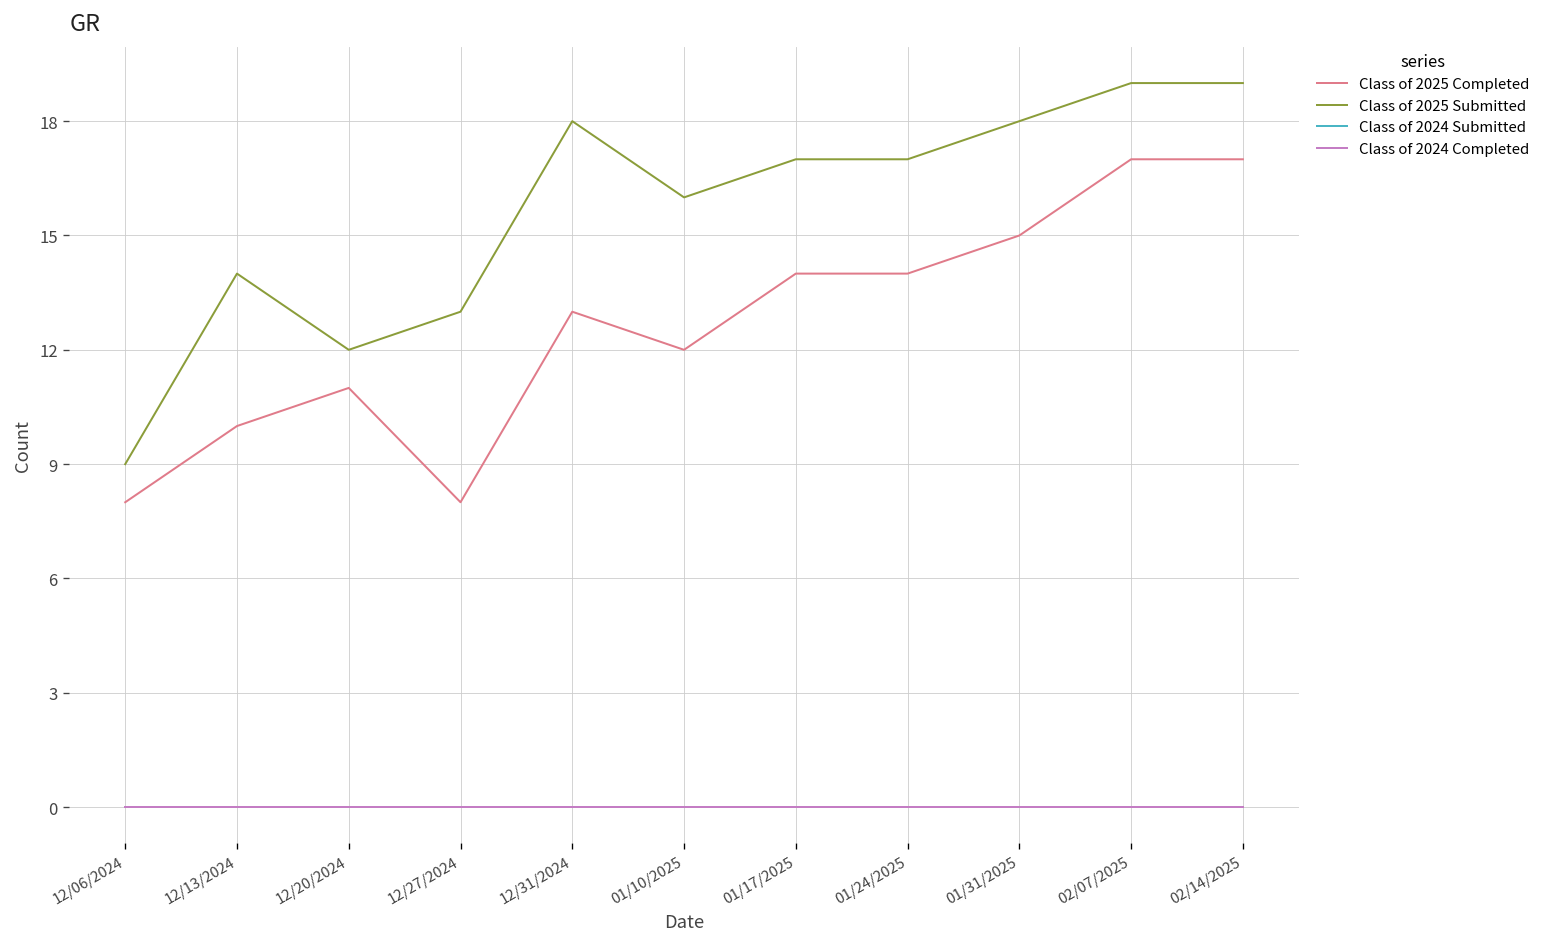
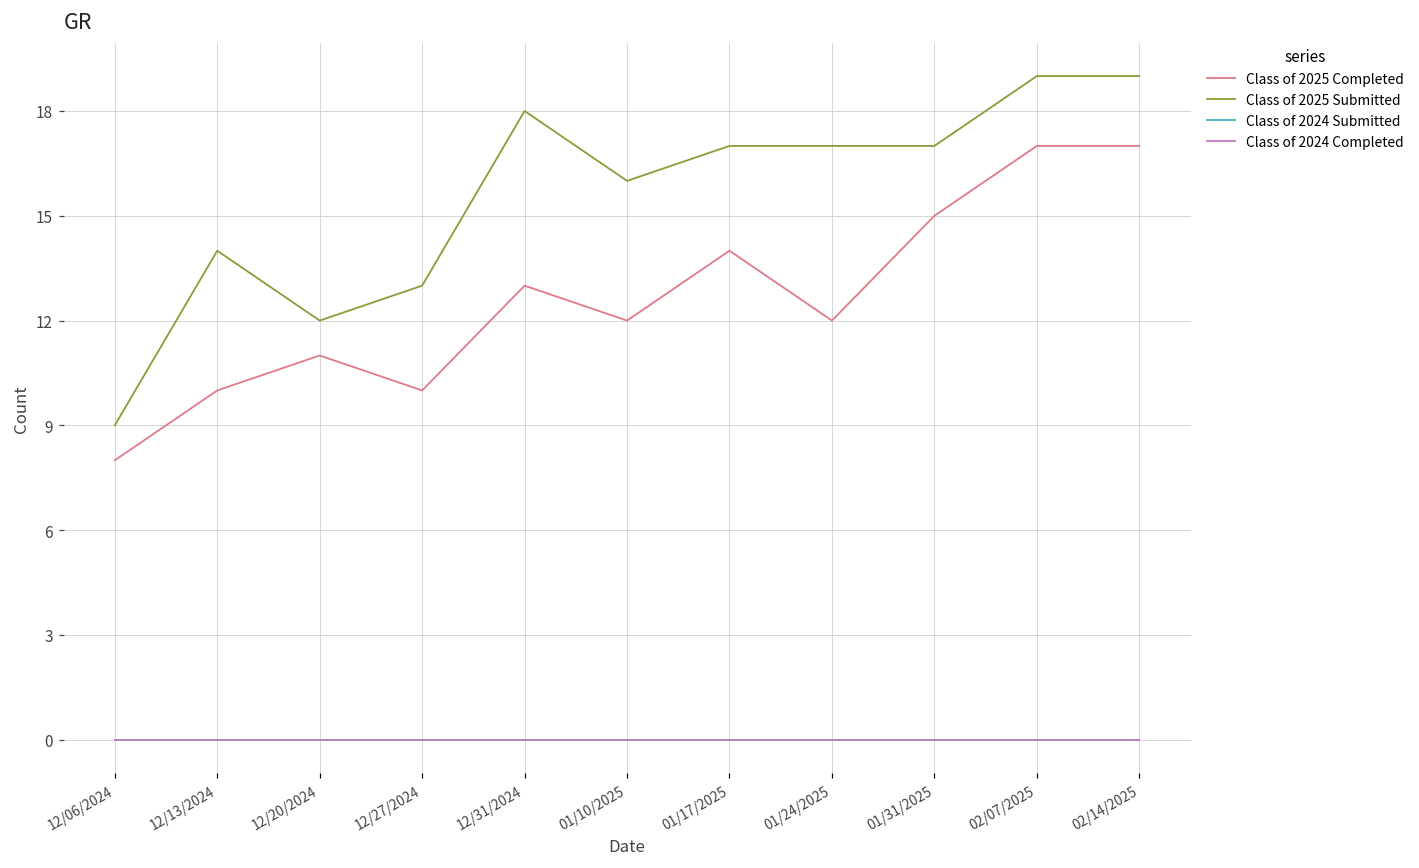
  {
    "Class of 2025 Completed": {
      "12/06/2024": 8,
      "12/13/2024": 10,
      "12/20/2024": 11,
-     "12/27/2024": 8,
+     "12/27/2024": 10,
      "12/31/2024": 13,
      "01/10/2025": 12,
      "01/17/2025": 14,
-     "01/24/2025": 14,
+     "01/24/2025": 12,
      "01/31/2025": 15,
      "02/07/2025": 17,
      "02/14/2025": 17
    },
    "Class of 2025 Submitted": {
      "12/06/2024": 9,
      "12/13/2024": 14,
      "12/20/2024": 12,
      "12/27/2024": 13,
      "12/31/2024": 18,
      "01/10/2025": 16,
      "01/17/2025": 17,
      "01/24/2025": 17,
-     "01/31/2025": 18,
+     "01/31/2025": 17,
      "02/07/2025": 19,
      "02/14/2025": 19
    },
    "Class of 2024 Completed": {
      "12/06/2024": 0,
      "12/13/2024": 0,
      "12/20/2024": 0,
      "12/27/2024": 0,
      "12/31/2024": 0,
      "01/10/2025": 0,
      "01/17/2025": 0,
      "01/24/2025": 0,
      "01/31/2025": 0,
      "02/07/2025": 0,
      "02/14/2025": 0
    }
  }
